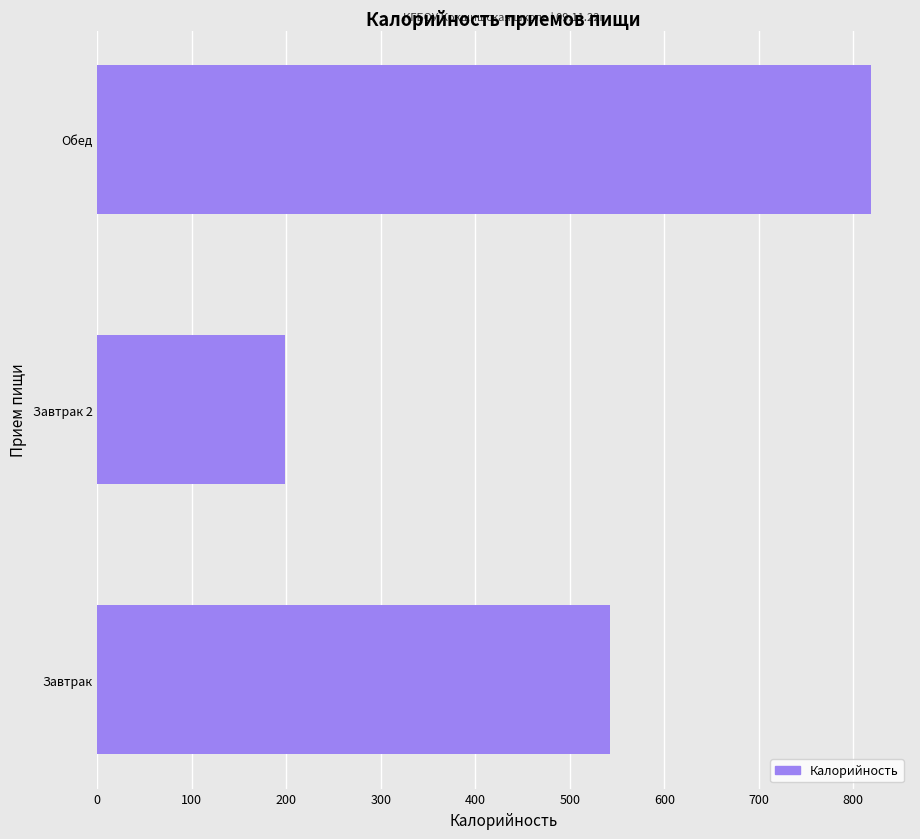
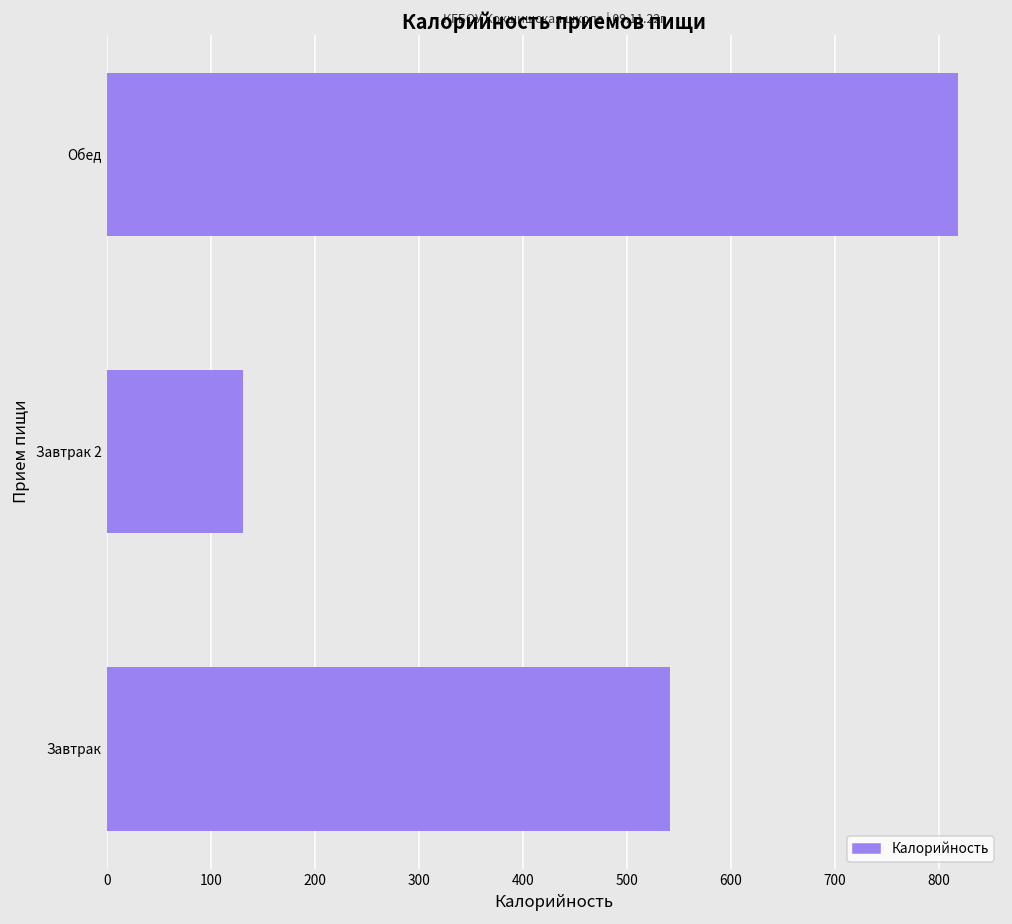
  {
    "Обед": 820,
-   "Завтрак 2": 200,
+   "Завтрак 2": 130,
    "Завтрак": 540
  }
